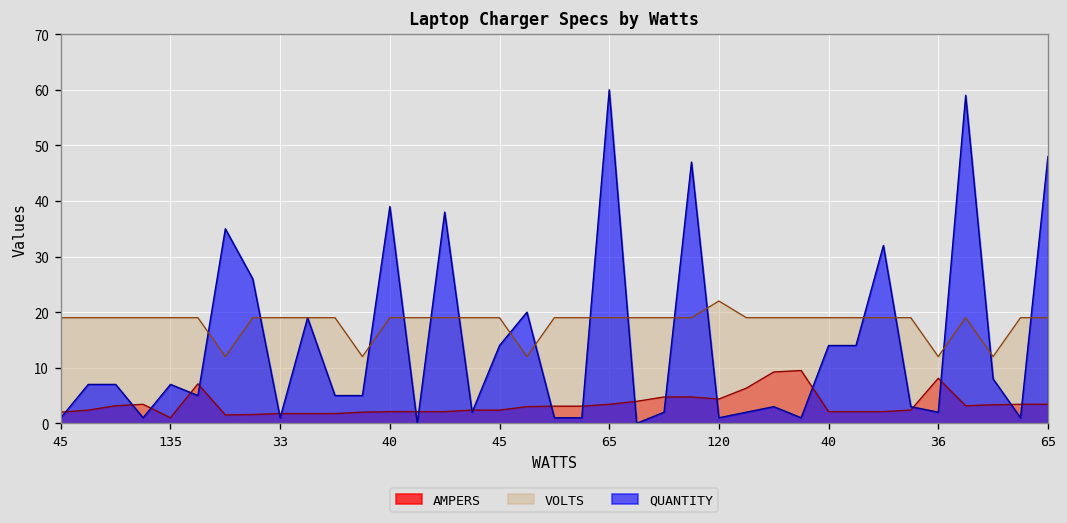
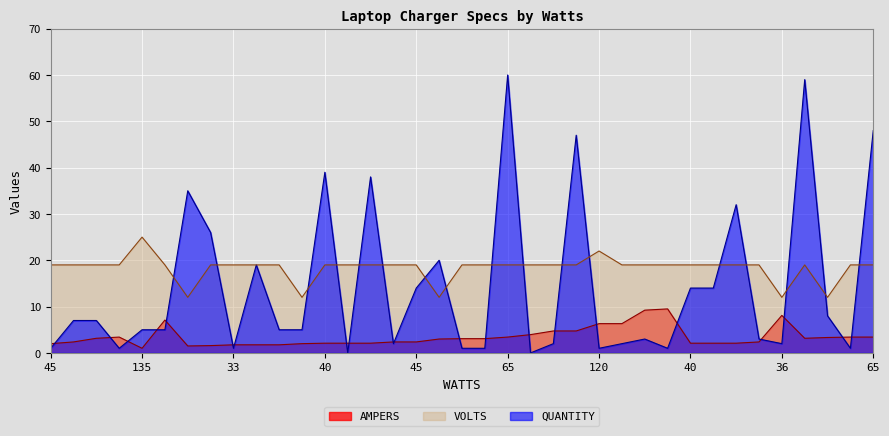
  {
    "AMPERS": {
      "135": 1,
-     "120": 4,
+     "120": 6,
      "36": 8
    },
    "VOLTS": {
-     "135": 19,
+     "135": 25,
      "120": 22,
      "36": 12
    },
    "QUANTITY": {
-     "135": 7,
+     "135": 5,
      "120": 1,
      "36": 2
    }
  }
